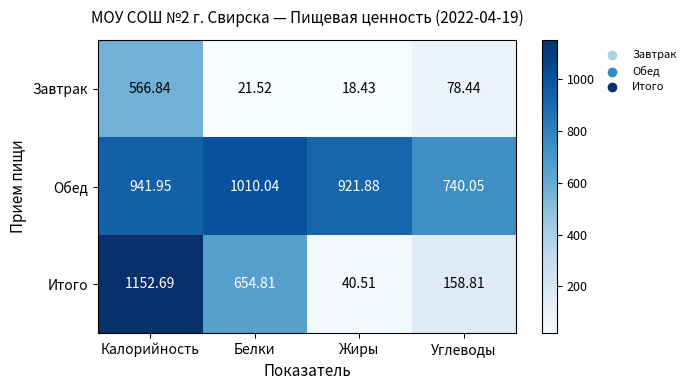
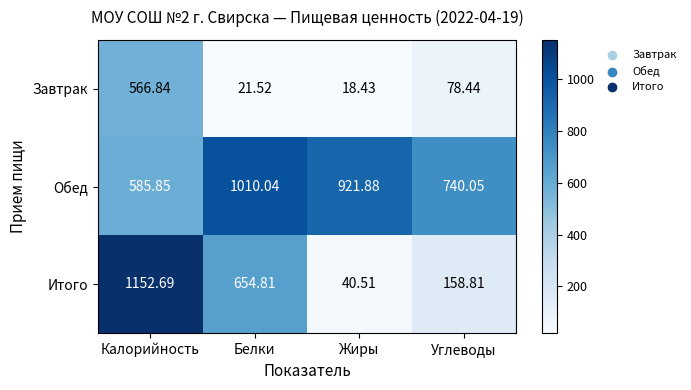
  {
    "Завтрак": {
      "Калорийность": 566.84,
      "Белки": 21.52,
      "Жиры": 18.43,
      "Углеводы": 78.44
    },
    "Обед": {
-     "Калорийность": 941.95,
+     "Калорийность": 585.85,
      "Белки": 1010.04,
      "Жиры": 921.88,
      "Углеводы": 740.05
    },
    "Итого": {
      "Калорийность": 1152.69,
      "Белки": 654.81,
      "Жиры": 40.51,
      "Углеводы": 158.81
    }
  }
